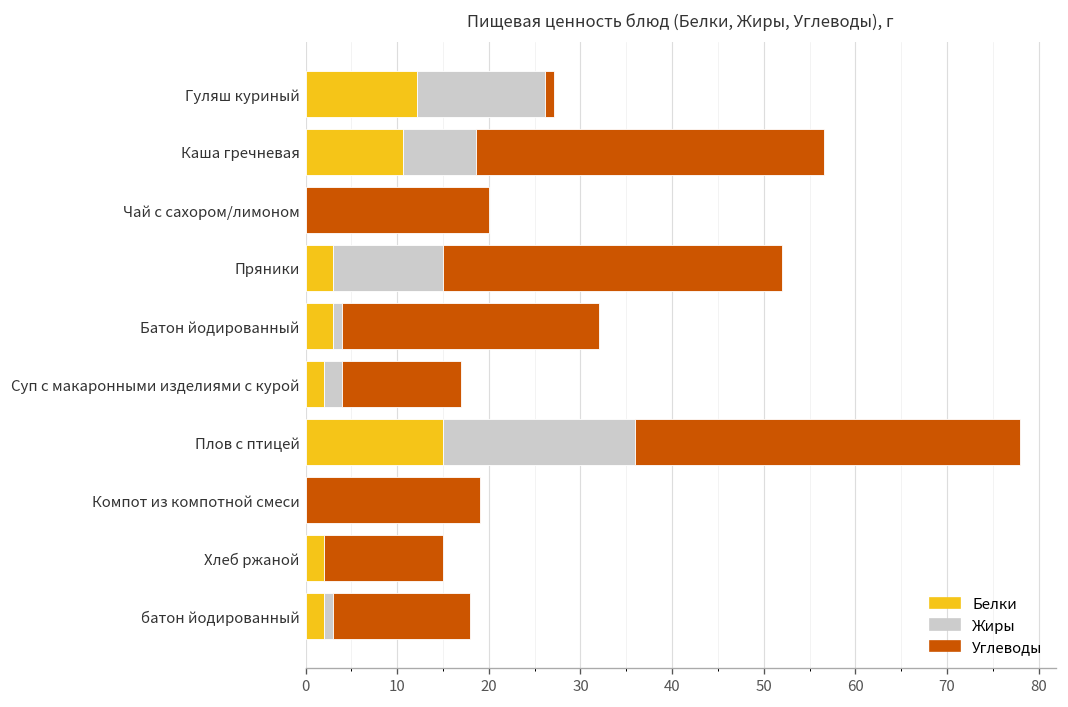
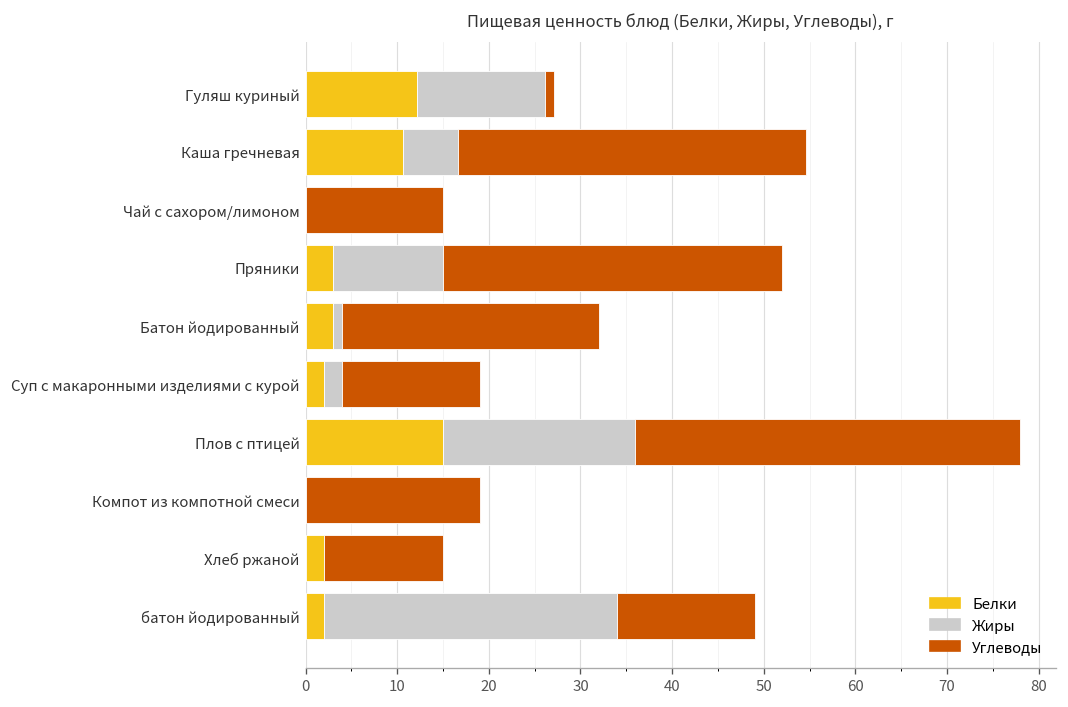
  {
    "Белки": {
      "Гуляш куриный": 12,
      "Каша гречневая": 11,
      "Чай с сахором/лимоном": 0,
      "Пряники": 3,
      "Батон йодированный": 3,
      "Суп с макаронными изделиями с курой": 2,
      "Плов с птицей": 15,
      "Компот из компотной смеси": 0,
      "Хлеб ржаной": 2,
      "батон йодированный": 2
    },
    "Жиры": {
      "Гуляш куриный": 14,
-     "Каша гречневая": 8,
+     "Каша гречневая": 6,
      "Чай с сахором/лимоном": 0,
      "Пряники": 12,
      "Батон йодированный": 1,
      "Суп с макаронными изделиями с курой": 2,
      "Плов с птицей": 21,
      "Компот из компотной смеси": 0,
      "Хлеб ржаной": 0,
-     "батон йодированный": 1
+     "батон йодированный": 32
    },
    "Углеводы": {
      "Гуляш куриный": 1,
      "Каша гречневая": 38,
-     "Чай с сахором/лимоном": 20,
+     "Чай с сахором/лимоном": 15,
      "Пряники": 37,
      "Батон йодированный": 28,
-     "Суп с макаронными изделиями с курой": 13,
+     "Суп с макаронными изделиями с курой": 15,
      "Плов с птицей": 42,
      "Компот из компотной смеси": 19,
      "Хлеб ржаной": 13,
      "батон йодированный": 15
    }
  }
